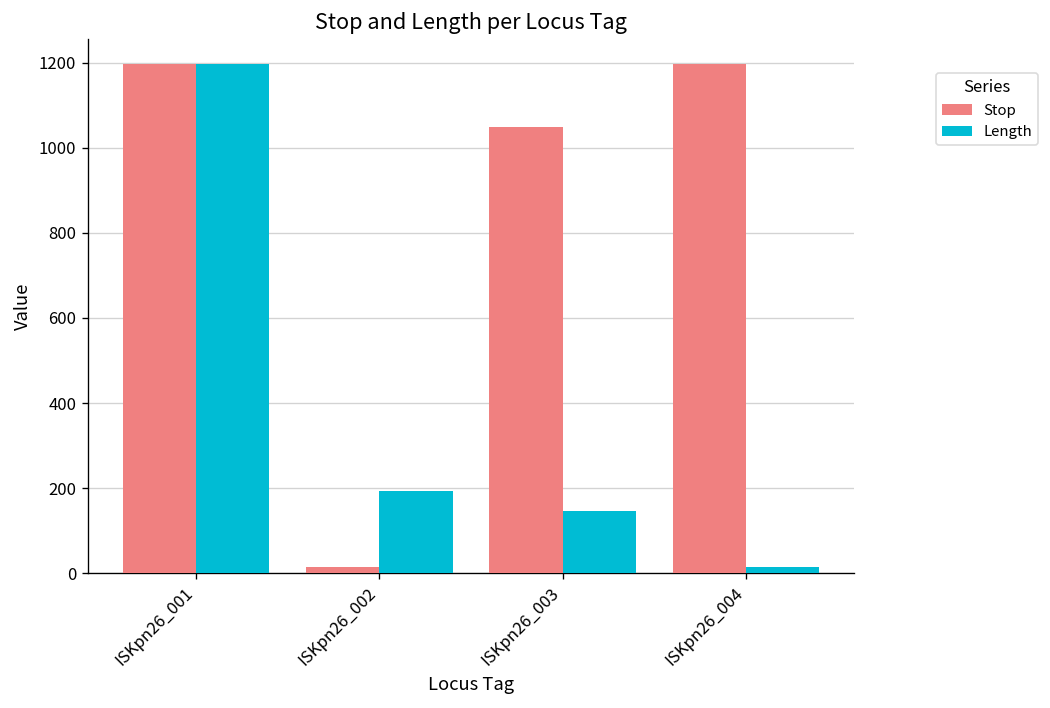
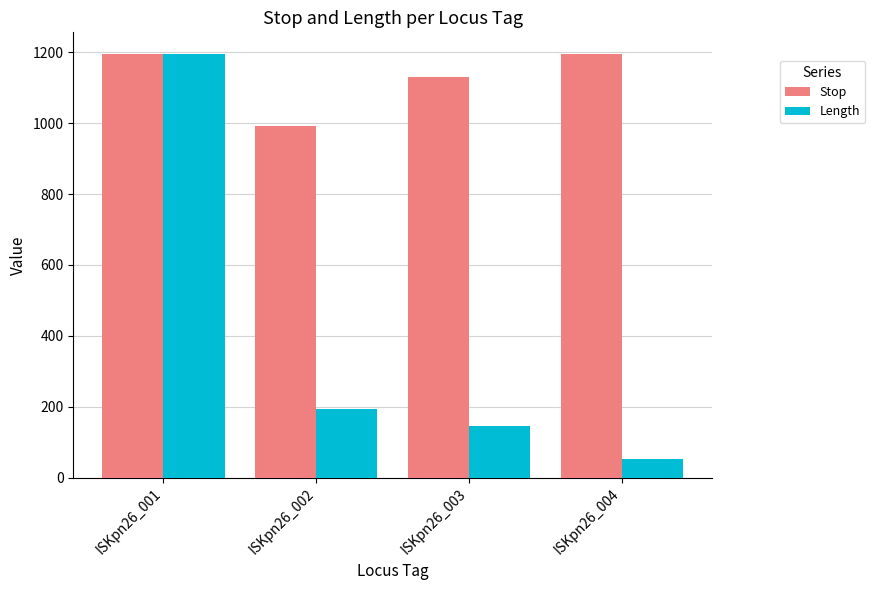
  {
    "Stop": {
      "ISKpn26_001": 1200,
-     "ISKpn26_002": 20,
-     "ISKpn26_003": 1050,
+     "ISKpn26_002": 990,
+     "ISKpn26_003": 1130,
      "ISKpn26_004": 1200
    },
    "Length": {
      "ISKpn26_001": 1200,
      "ISKpn26_002": 190,
      "ISKpn26_003": 150,
-     "ISKpn26_004": 20
+     "ISKpn26_004": 50
    }
  }
